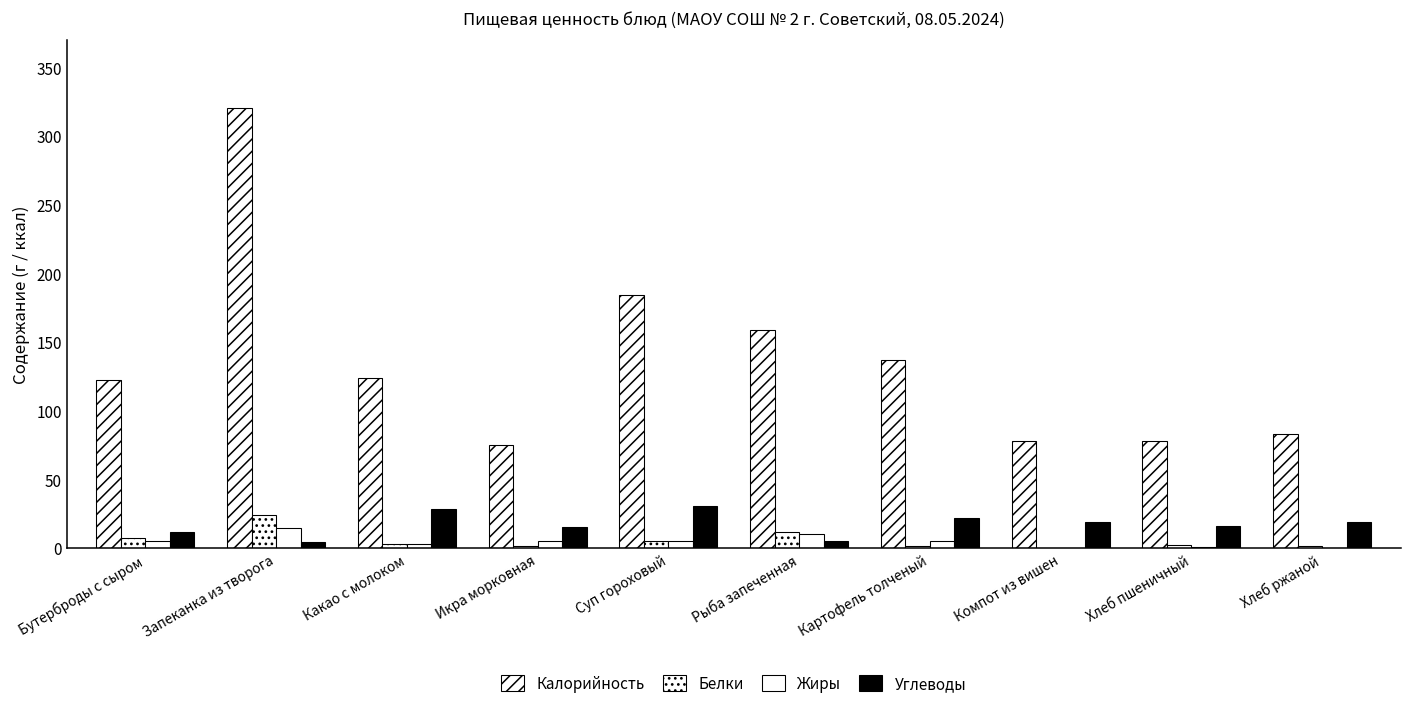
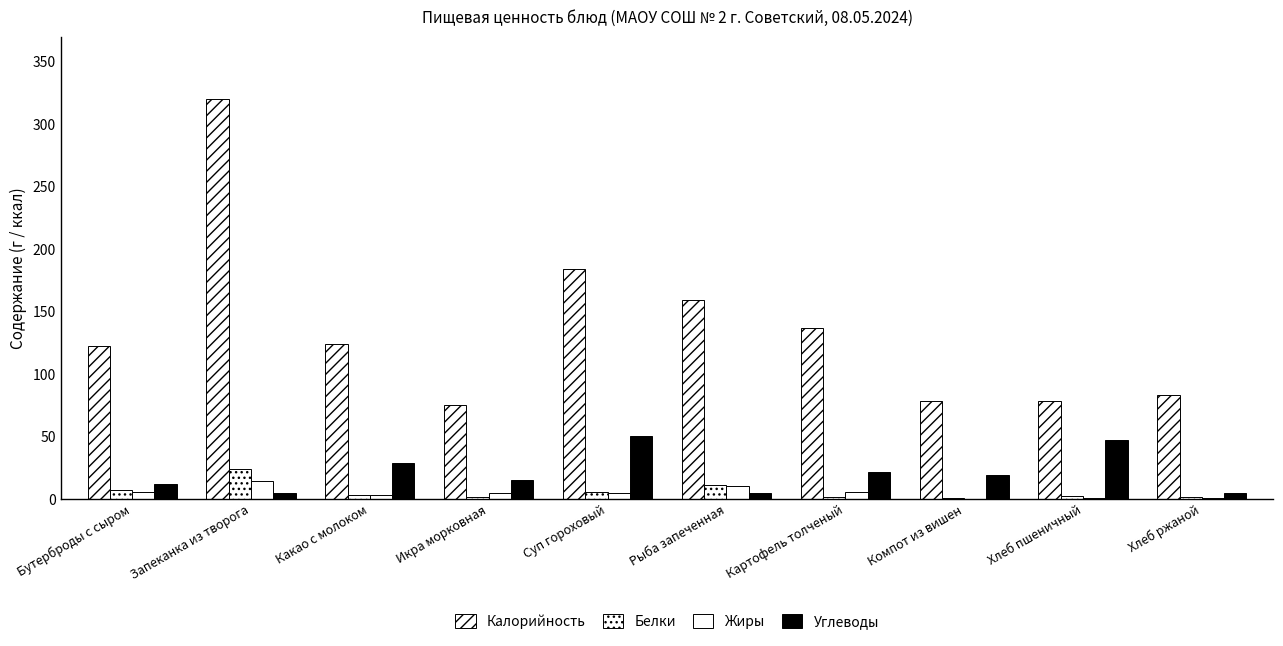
  {
    "Углеводы": {
      "Бутерброды с сыром": 12,
      "Запеканка из творога": 5,
      "Какао с молоком": 29,
      "Икра морковная": 15,
-     "Суп гороховый": 30,
+     "Суп гороховый": 51,
      "Рыба запеченная": 5,
      "Картофель толченый": 22,
      "Компот из вишен": 19,
-     "Хлеб пшеничный": 16,
-     "Хлеб ржаной": 19
+     "Хлеб пшеничный": 47,
+     "Хлеб ржаной": 5
    }
  }
